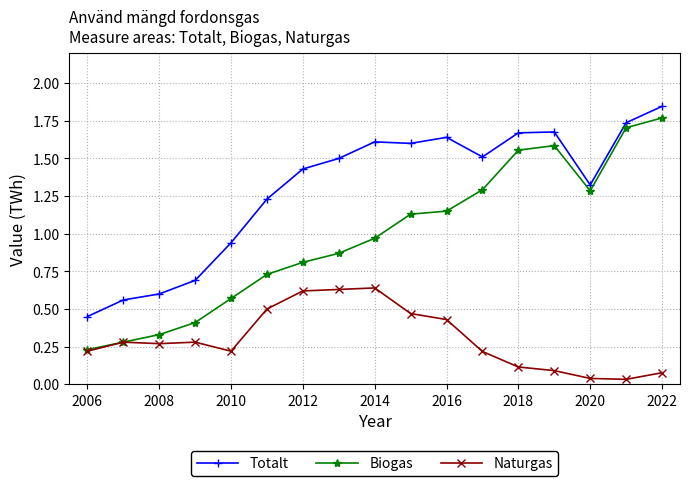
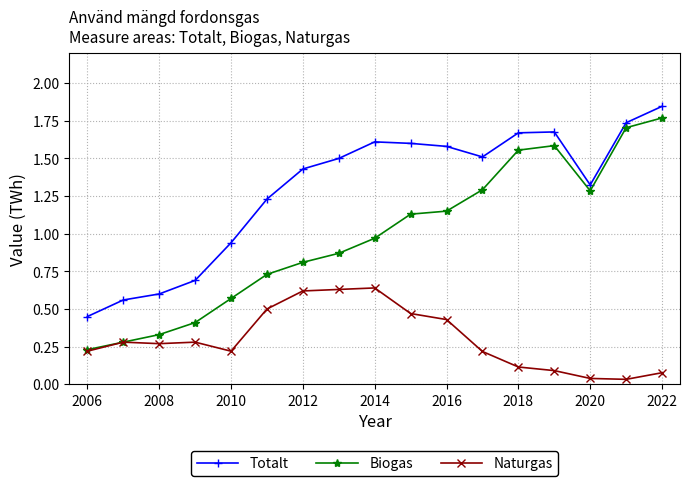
  {
    "Totalt": {
      "2006": 0.45,
      "2008": 0.60,
      "2010": 0.94,
      "2012": 1.43,
      "2014": 1.61,
-     "2016": 1.64,
+     "2016": 1.58,
      "2018": 1.67,
      "2020": 1.32,
      "2022": 1.85
    },
    "Biogas": {
      "2008": 0.33,
      "2010": 0.57,
      "2012": 0.81,
      "2014": 0.97,
      "2016": 1.15,
      "2018": 1.56,
      "2020": 1.29,
      "2022": 1.77
    },
    "Naturgas": {
      "2008": 0.27,
      "2010": 0.22,
      "2012": 0.62,
      "2014": 0.64,
      "2016": 0.43,
      "2018": 0.12,
      "2020": 0.04,
      "2022": 0.08
    }
  }
